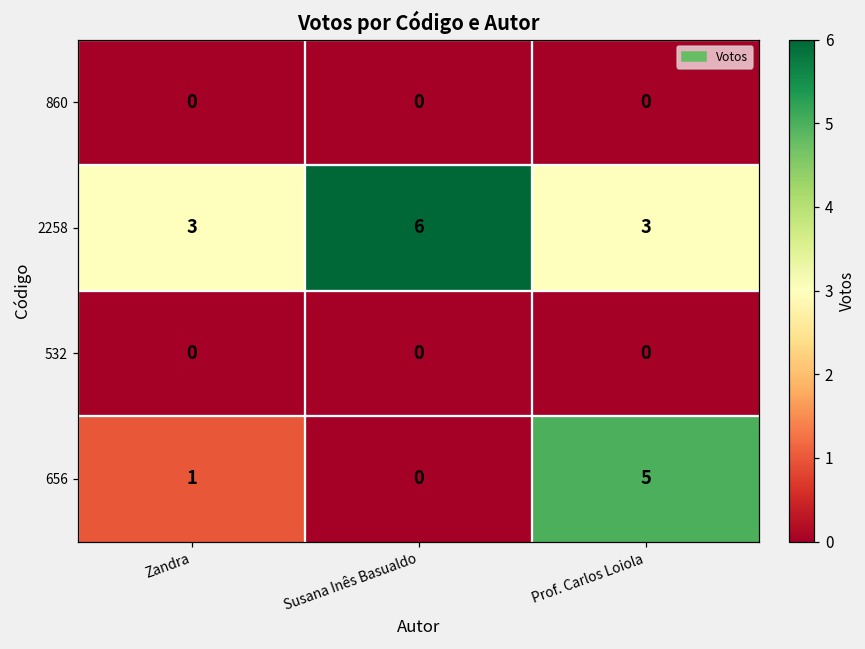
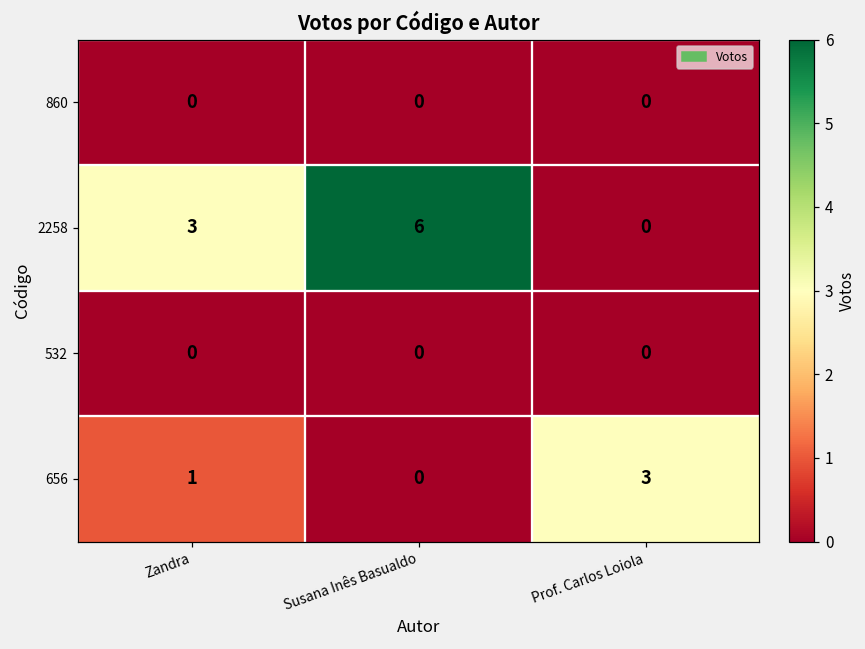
  {
    "860": {
      "Zandra": 0,
      "Susana Inês Basualdo": 0,
      "Prof. Carlos Loiola": 0
    },
    "2258": {
      "Zandra": 3,
      "Susana Inês Basualdo": 6,
-     "Prof. Carlos Loiola": 3
+     "Prof. Carlos Loiola": 0
    },
    "532": {
      "Zandra": 0,
      "Susana Inês Basualdo": 0,
      "Prof. Carlos Loiola": 0
    },
    "656": {
      "Zandra": 1,
      "Susana Inês Basualdo": 0,
-     "Prof. Carlos Loiola": 5
+     "Prof. Carlos Loiola": 3
    }
  }
